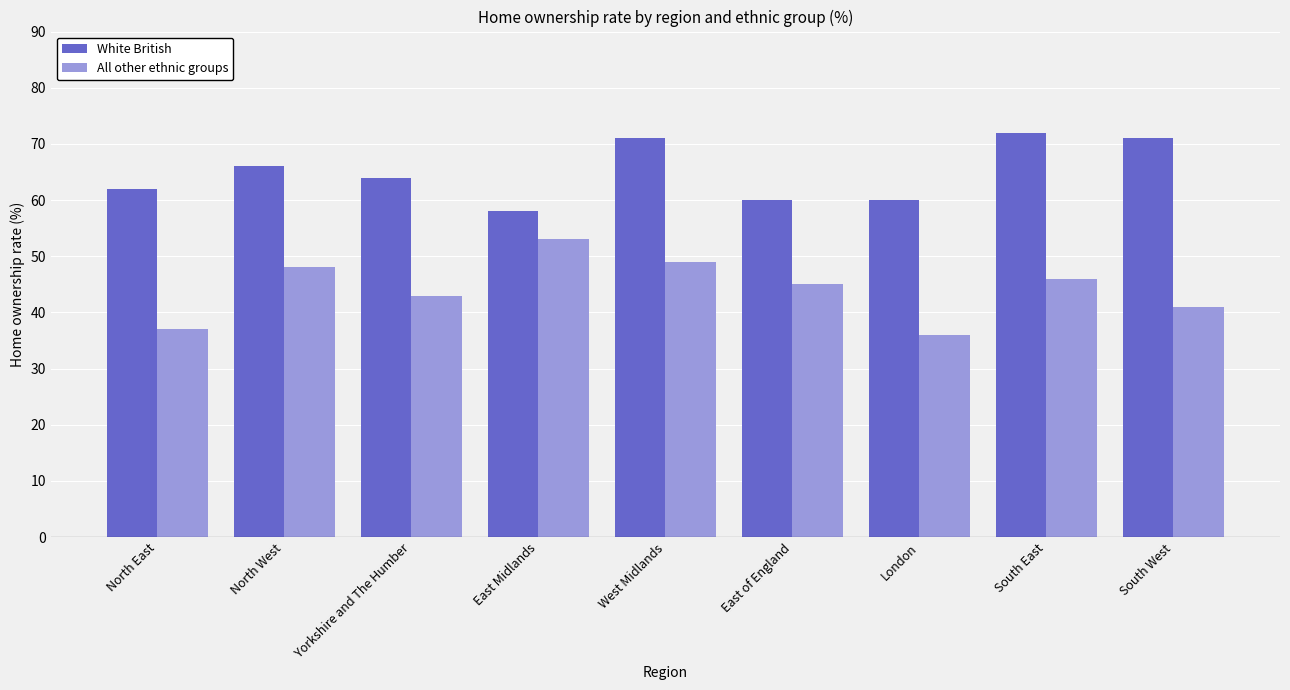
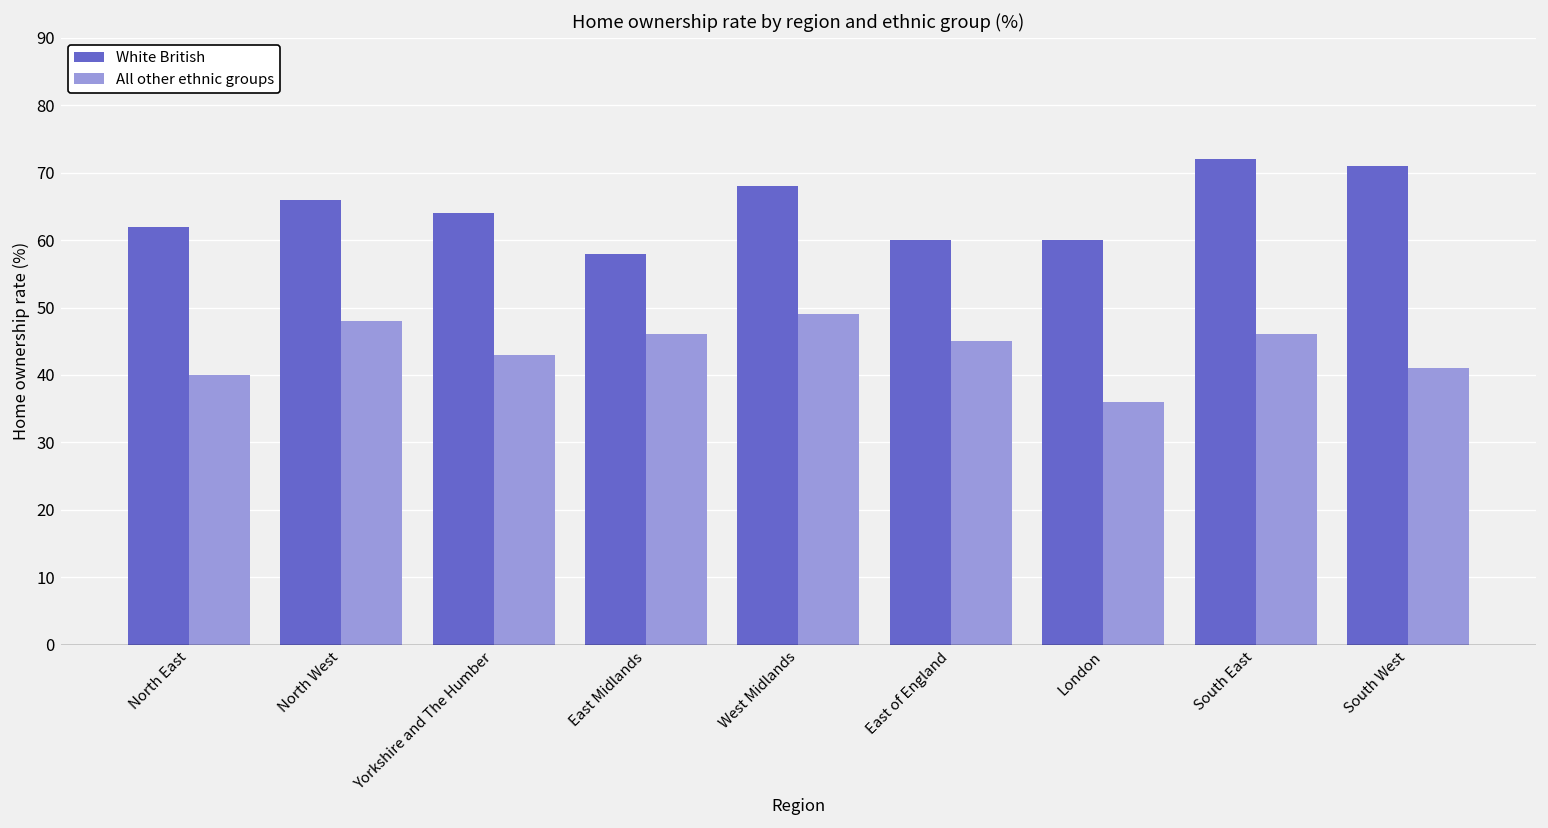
  {
    "White British": {
      "North East": 62,
      "North West": 66,
      "Yorkshire and The Humber": 64,
      "East Midlands": 58,
-     "West Midlands": 71,
+     "West Midlands": 68,
      "East of England": 60,
      "London": 60,
      "South East": 72,
      "South West": 71
    },
    "All other ethnic groups": {
-     "North East": 37,
+     "North East": 40,
      "North West": 48,
      "Yorkshire and The Humber": 43,
-     "East Midlands": 53,
+     "East Midlands": 46,
      "West Midlands": 49,
      "East of England": 45,
      "London": 36,
      "South East": 46,
      "South West": 41
    }
  }
